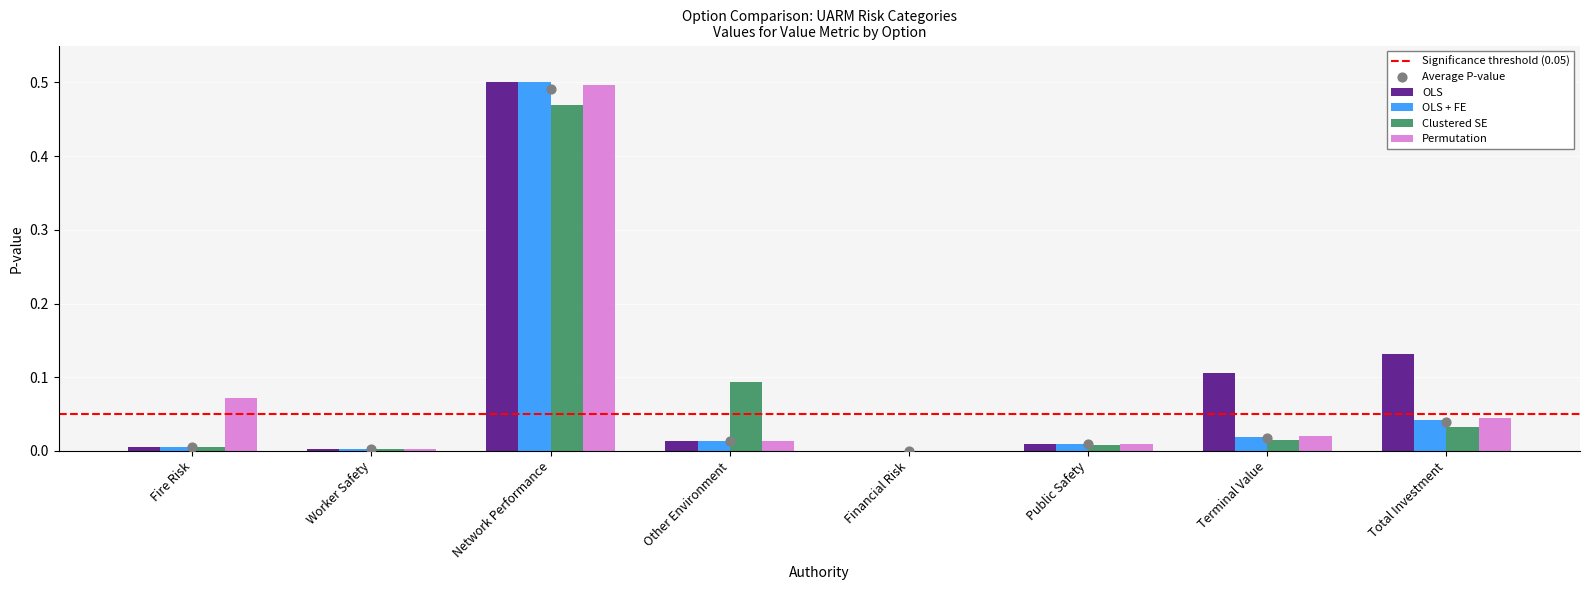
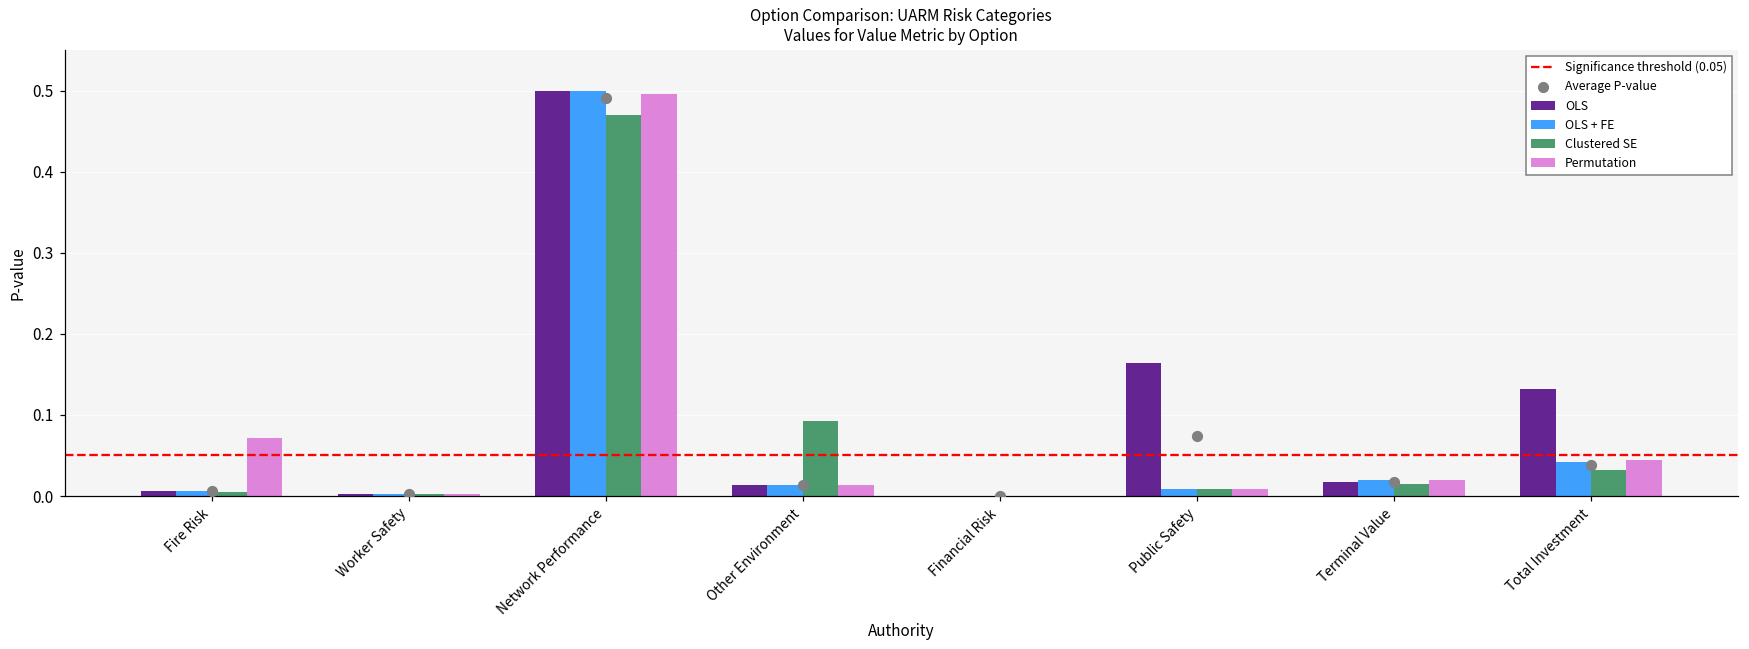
  {
    "OLS": {
      "Fire Risk": 0.01,
      "Network Performance": 0.50,
      "Other Environment": 0.01,
-     "Public Safety": 0.01,
-     "Terminal Value": 0.11,
+     "Public Safety": 0.16,
+     "Terminal Value": 0.02,
      "Total Investment": 0.13
    },
    "Average P-value": {
-     "Public Safety": 0.01
+     "Public Safety": 0.07
    },
    "OLS + FE": {
      "Fire Risk": 0.01,
      "Network Performance": 0.50,
      "Other Environment": 0.01,
      "Public Safety": 0.01,
      "Terminal Value": 0.02,
      "Total Investment": 0.04
    },
    "Clustered SE": {
      "Fire Risk": 0.01,
      "Network Performance": 0.47,
      "Other Environment": 0.09,
      "Public Safety": 0.01,
      "Terminal Value": 0.01,
      "Total Investment": 0.03
    },
    "Permutation": {
      "Fire Risk": 0.07,
      "Network Performance": 0.50,
      "Other Environment": 0.01,
      "Public Safety": 0.01,
      "Terminal Value": 0.02,
      "Total Investment": 0.04
    }
  }
